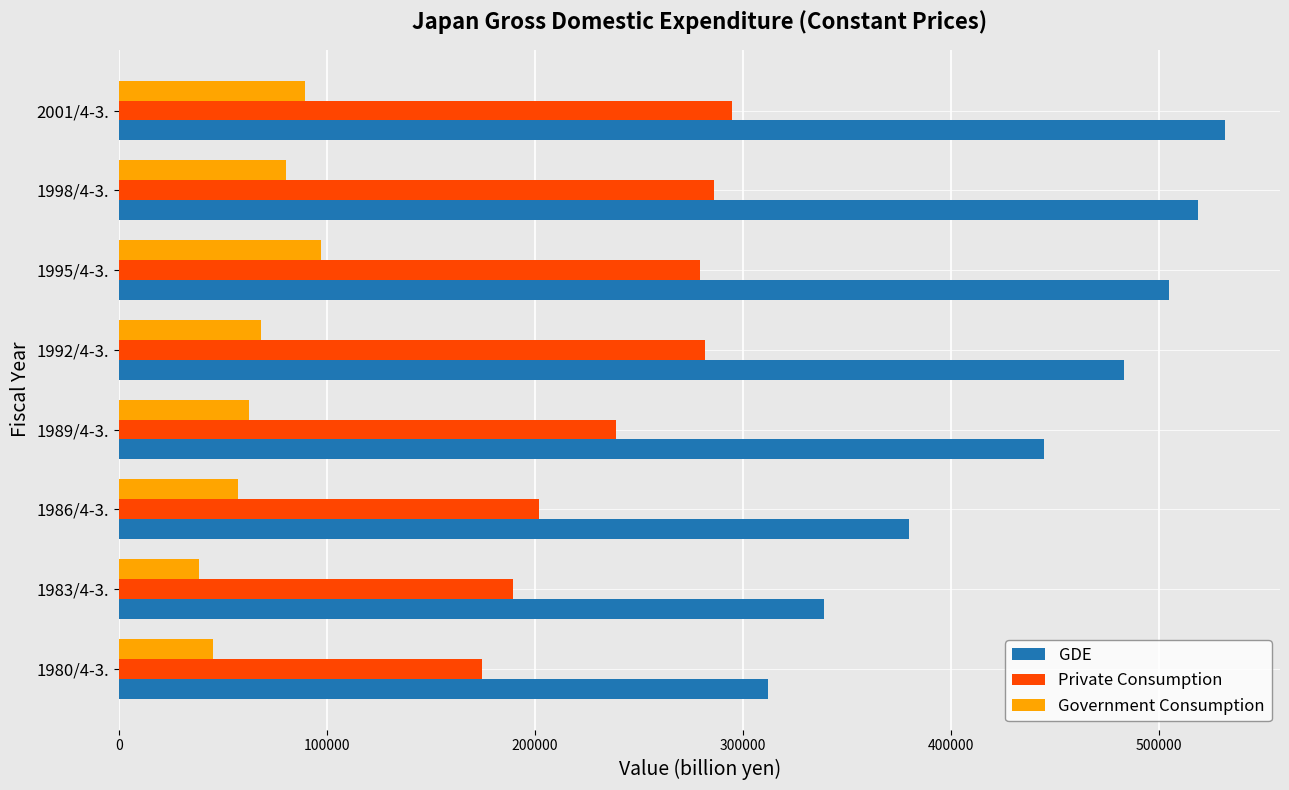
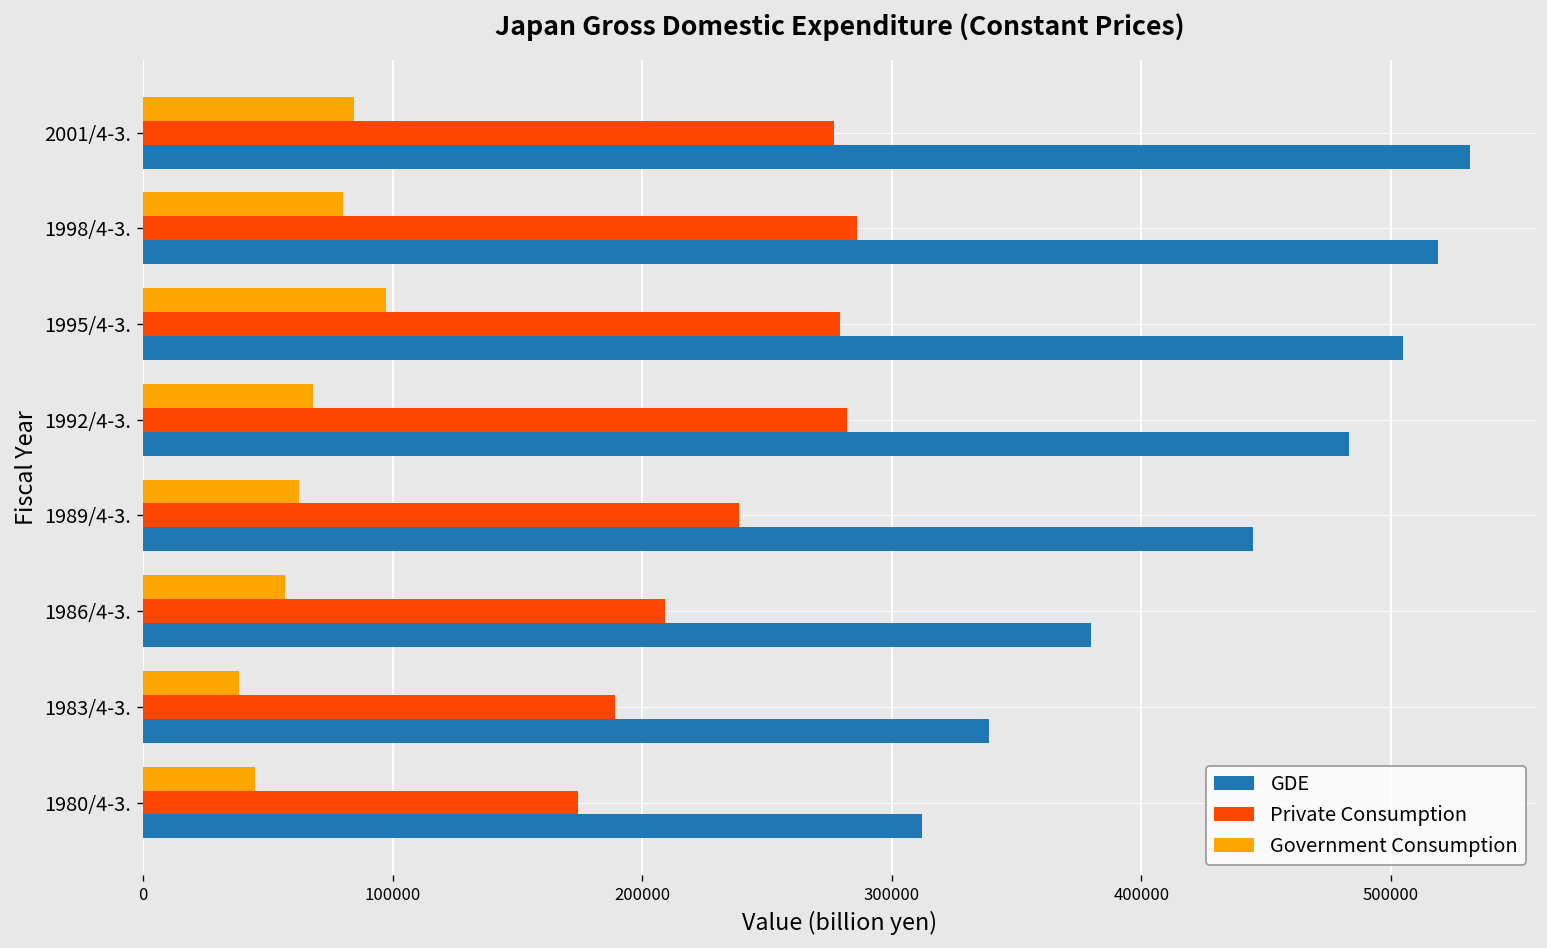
  {
    "GDE": {
      "2001/4-3.": 532000,
      "1998/4-3.": 519000,
      "1995/4-3.": 505000,
      "1992/4-3.": 483000,
      "1989/4-3.": 445000,
      "1986/4-3.": 380000,
      "1983/4-3.": 339000,
      "1980/4-3.": 312000
    },
    "Private Consumption": {
-     "2001/4-3.": 295000,
+     "2001/4-3.": 277000,
      "1998/4-3.": 286000,
      "1995/4-3.": 279000,
      "1992/4-3.": 282000,
      "1989/4-3.": 239000,
-     "1986/4-3.": 202000,
+     "1986/4-3.": 209000,
      "1983/4-3.": 189000,
      "1980/4-3.": 174000
    },
    "Government Consumption": {
-     "2001/4-3.": 89000,
+     "2001/4-3.": 85000,
      "1998/4-3.": 80000,
      "1995/4-3.": 97000,
      "1992/4-3.": 68000,
      "1989/4-3.": 62000,
      "1986/4-3.": 57000,
      "1983/4-3.": 39000,
      "1980/4-3.": 45000
    }
  }
